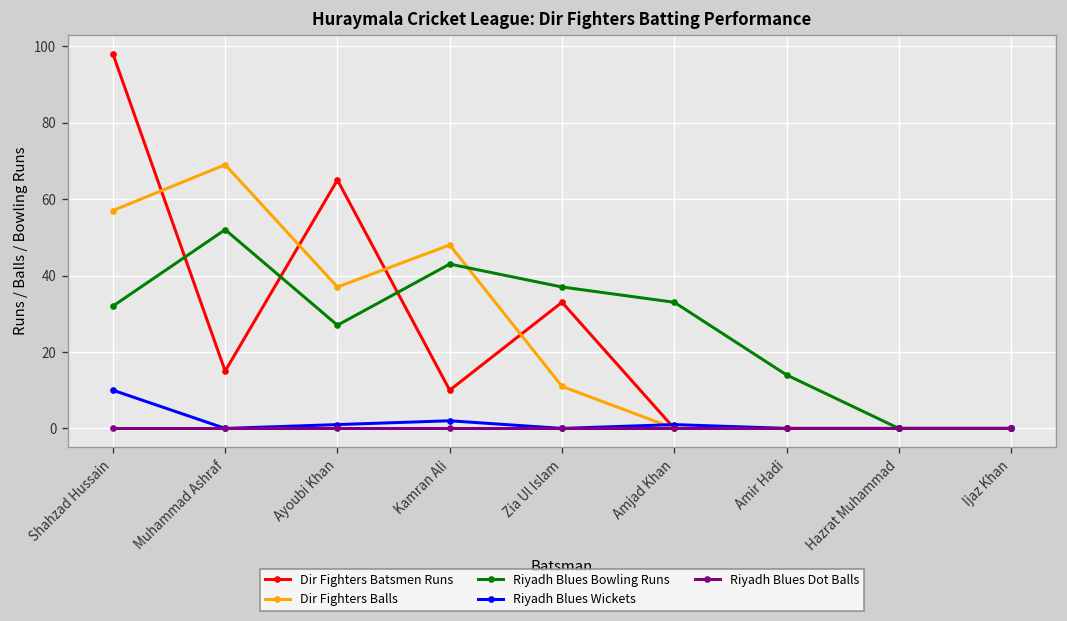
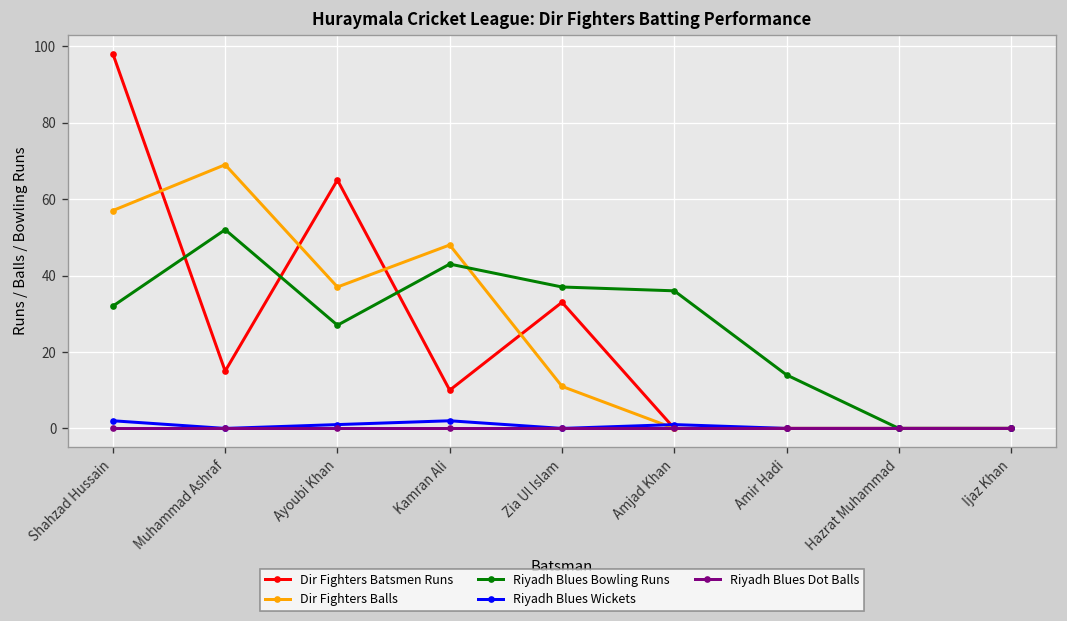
  {
    "Dir Fighters Batsmen Runs": {
      "Shahzad Hussain": 98,
      "Muhammad Ashraf": 15,
      "Ayoubi Khan": 65,
      "Kamran Ali": 10,
      "Zia Ul Islam": 33
    },
    "Dir Fighters Balls": {
      "Shahzad Hussain": 57,
      "Muhammad Ashraf": 69,
      "Ayoubi Khan": 37,
      "Kamran Ali": 48,
      "Zia Ul Islam": 11
    },
    "Riyadh Blues Bowling Runs": {
      "Shahzad Hussain": 32,
      "Muhammad Ashraf": 52,
      "Ayoubi Khan": 27,
      "Kamran Ali": 43,
      "Zia Ul Islam": 37,
-     "Amjad Khan": 33,
+     "Amjad Khan": 36,
      "Amir Hadi": 14
    },
    "Riyadh Blues Wickets": {
-     "Shahzad Hussain": 10,
+     "Shahzad Hussain": 2,
      "Ayoubi Khan": 1,
      "Kamran Ali": 2,
      "Amjad Khan": 1
    },
    "Riyadh Blues Dot Balls": {
      "Shahzad Hussain": 0,
      "Ayoubi Khan": 0,
      "Kamran Ali": 0
    }
  }
